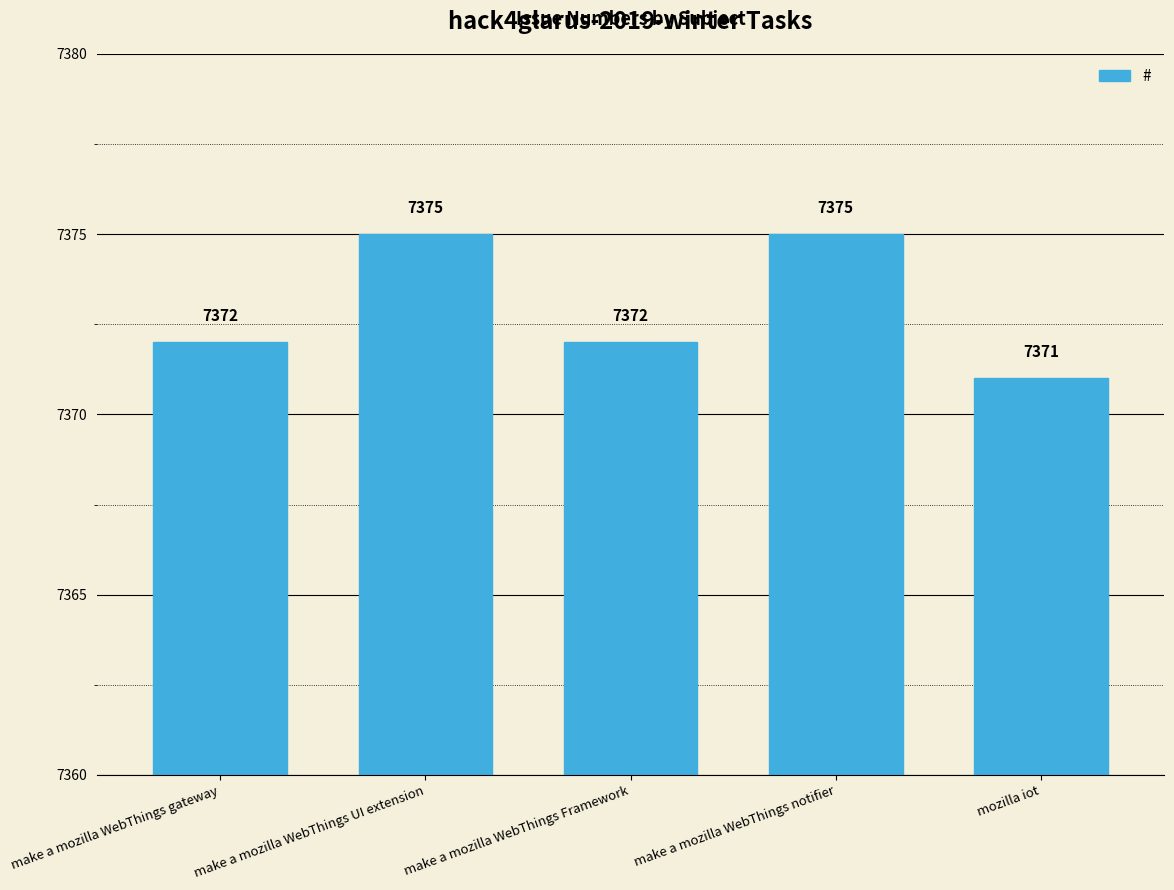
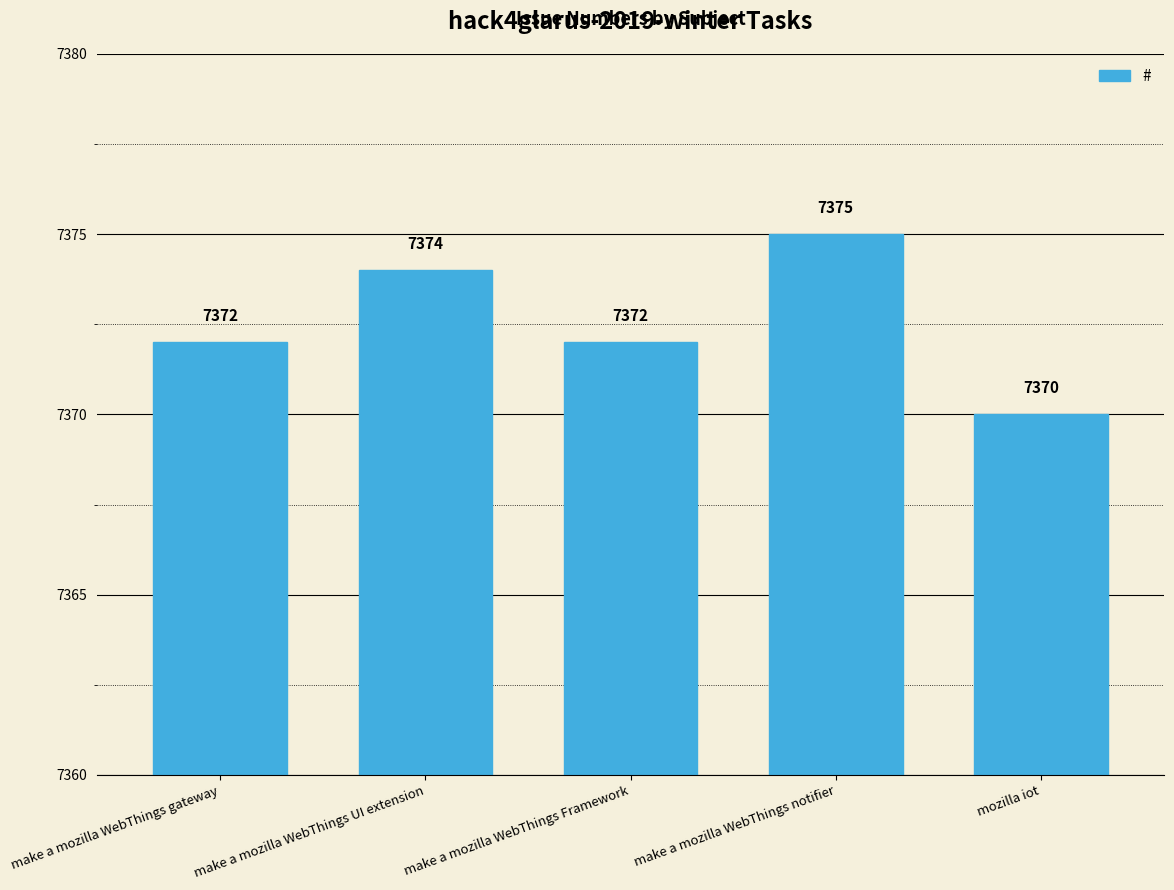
  {
    "make a mozilla WebThings gateway": 7372,
-   "make a mozilla WebThings UI extension": 7375,
+   "make a mozilla WebThings UI extension": 7374,
    "make a mozilla WebThings Framework": 7372,
    "make a mozilla WebThings notifier": 7375,
-   "mozilla iot": 7371
+   "mozilla iot": 7370
  }
